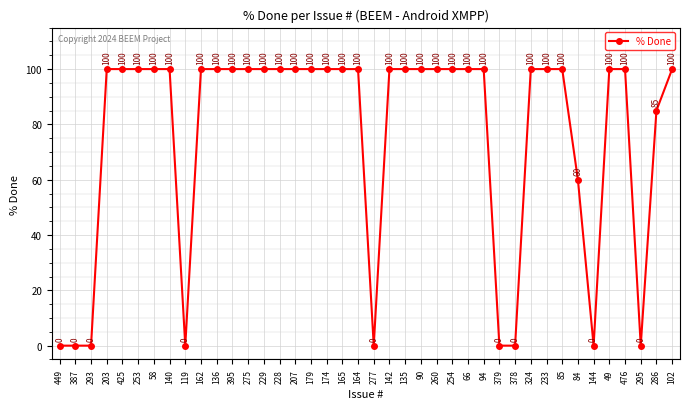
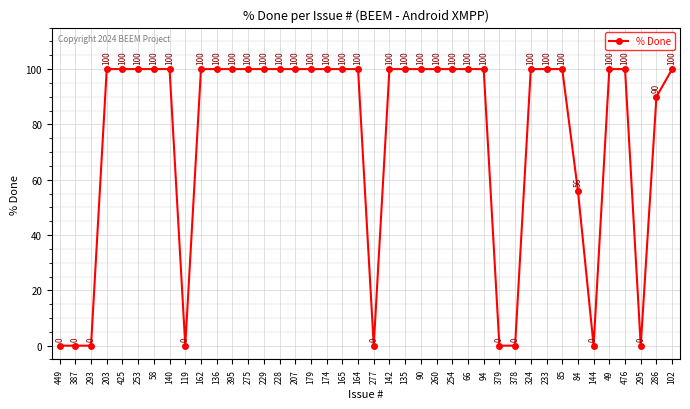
  {
    "449": 0,
    "387": 0,
    "293": 0,
    "203": 100,
    "425": 100,
    "253": 100,
    "58": 100,
    "140": 100,
    "119": 0,
    "162": 100,
    "136": 100,
    "395": 100,
    "275": 100,
    "229": 100,
    "228": 100,
    "207": 100,
    "179": 100,
    "174": 100,
    "165": 100,
    "164": 100,
    "277": 0,
    "142": 100,
    "135": 100,
    "90": 100,
    "260": 100,
    "254": 100,
    "66": 100,
    "94": 100,
    "379": 0,
    "378": 0,
    "324": 100,
    "233": 100,
    "85": 100,
-   "84": 60,
+   "84": 56,
    "144": 0,
    "49": 100,
    "476": 100,
    "295": 0,
-   "286": 85,
+   "286": 90,
    "102": 100
  }
